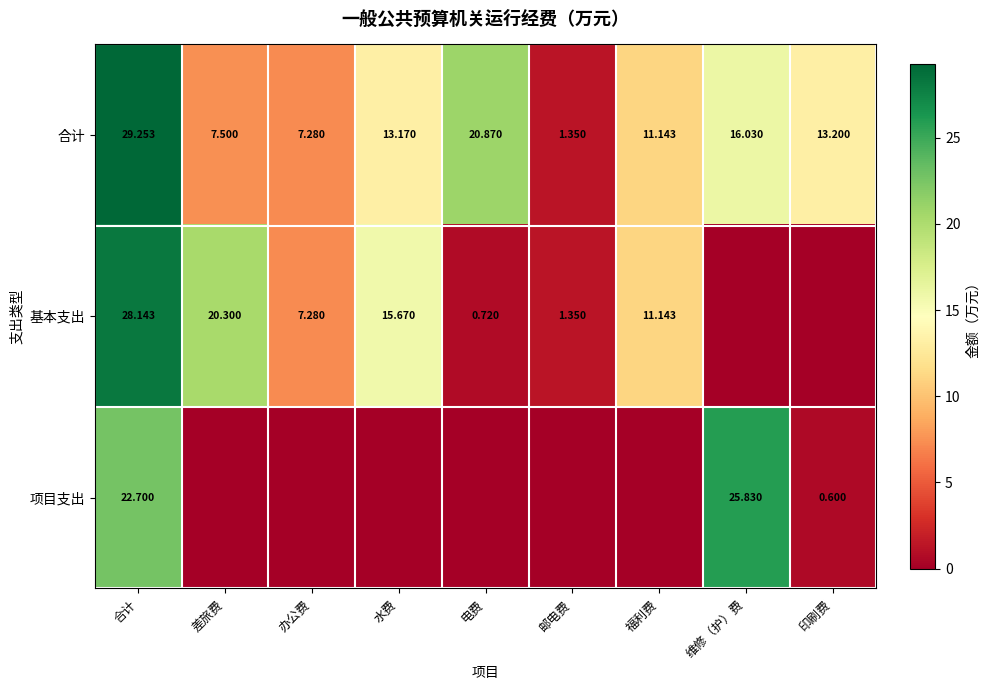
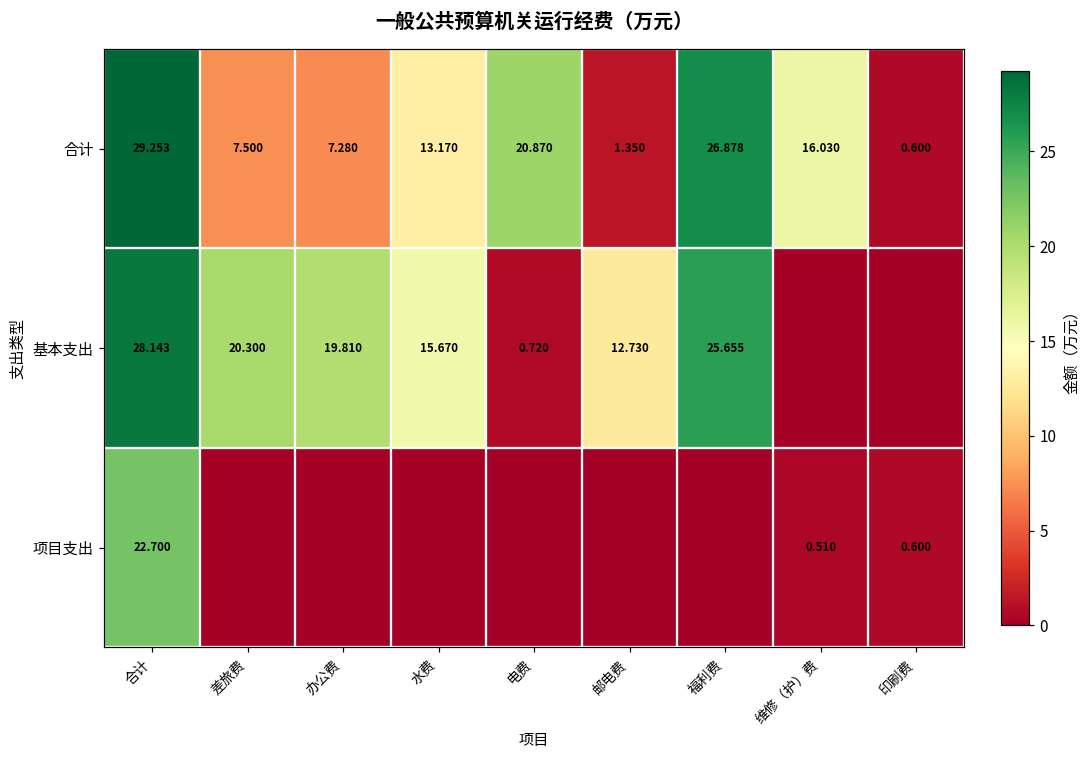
  {
    "合计": {
      "合计": 29.253,
      "差旅费": 7.500,
      "办公费": 7.280,
      "水费": 13.170,
      "电费": 20.870,
      "邮电费": 1.350,
-     "福利费": 11.143,
+     "福利费": 26.878,
      "维修（护）费": 16.030,
-     "印刷费": 13.200
+     "印刷费": 0.600
    },
    "基本支出": {
      "合计": 28.143,
      "差旅费": 20.300,
-     "办公费": 7.280,
+     "办公费": 19.810,
      "水费": 15.670,
      "电费": 0.720,
-     "邮电费": 1.350,
-     "福利费": 11.143
+     "邮电费": 12.730,
+     "福利费": 25.655
    },
    "项目支出": {
      "合计": 22.700,
-     "维修（护）费": 25.830,
+     "维修（护）费": 0.510,
      "印刷费": 0.600
    }
  }
